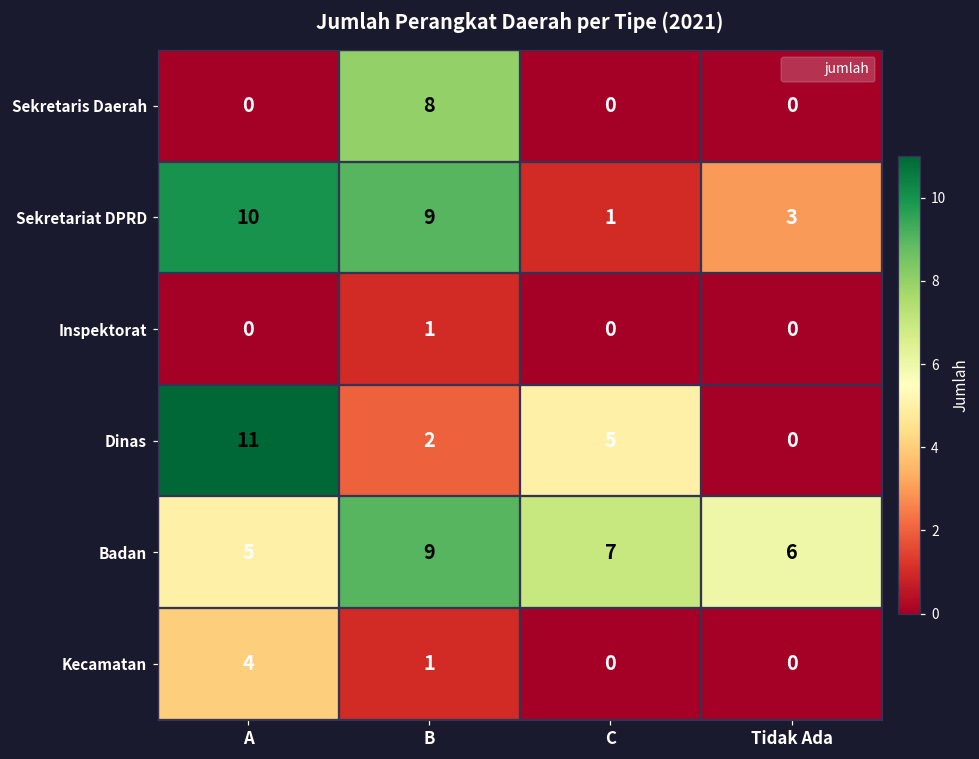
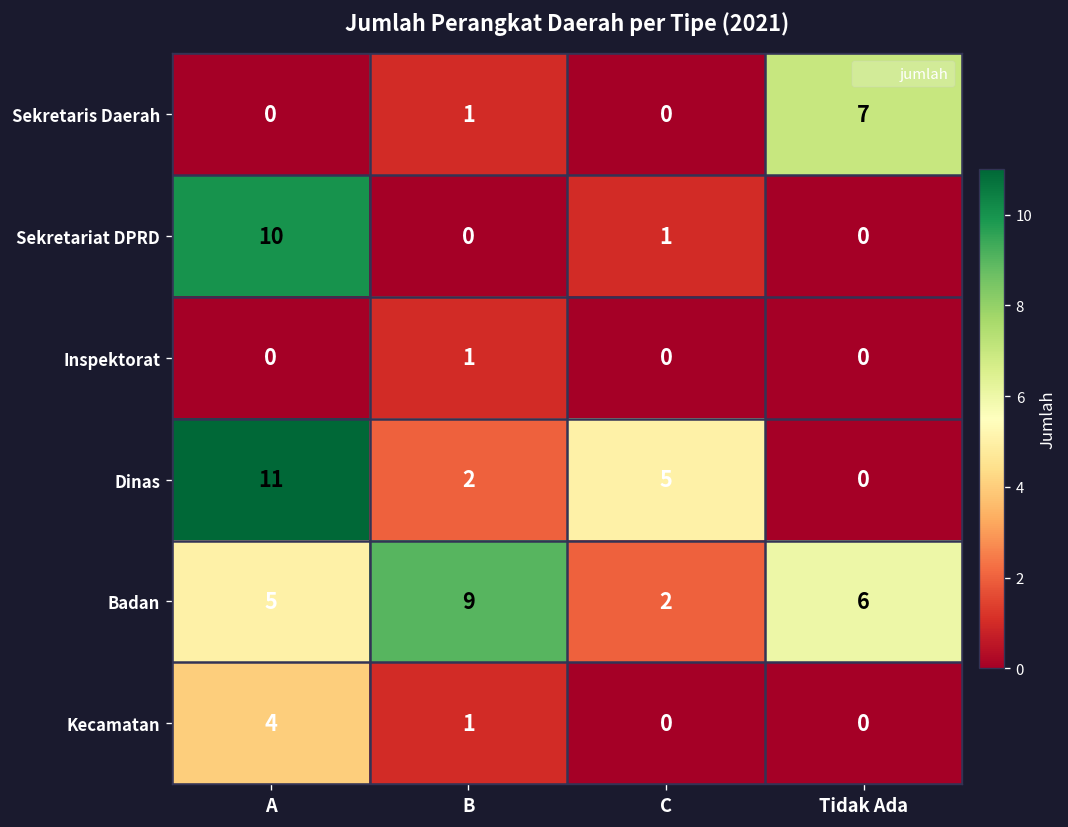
  {
    "Sekretaris Daerah": {
      "A": 0,
-     "B": 8,
+     "B": 1,
      "C": 0,
-     "Tidak Ada": 0
+     "Tidak Ada": 7
    },
    "Sekretariat DPRD": {
      "A": 10,
-     "B": 9,
+     "B": 0,
      "C": 1,
-     "Tidak Ada": 3
+     "Tidak Ada": 0
    },
    "Inspektorat": {
      "A": 0,
      "B": 1,
      "C": 0,
      "Tidak Ada": 0
    },
    "Dinas": {
      "A": 11,
      "B": 2,
      "C": 5,
      "Tidak Ada": 0
    },
    "Badan": {
      "A": 5,
      "B": 9,
-     "C": 7,
+     "C": 2,
      "Tidak Ada": 6
    },
    "Kecamatan": {
      "A": 4,
      "B": 1,
      "C": 0,
      "Tidak Ada": 0
    }
  }
